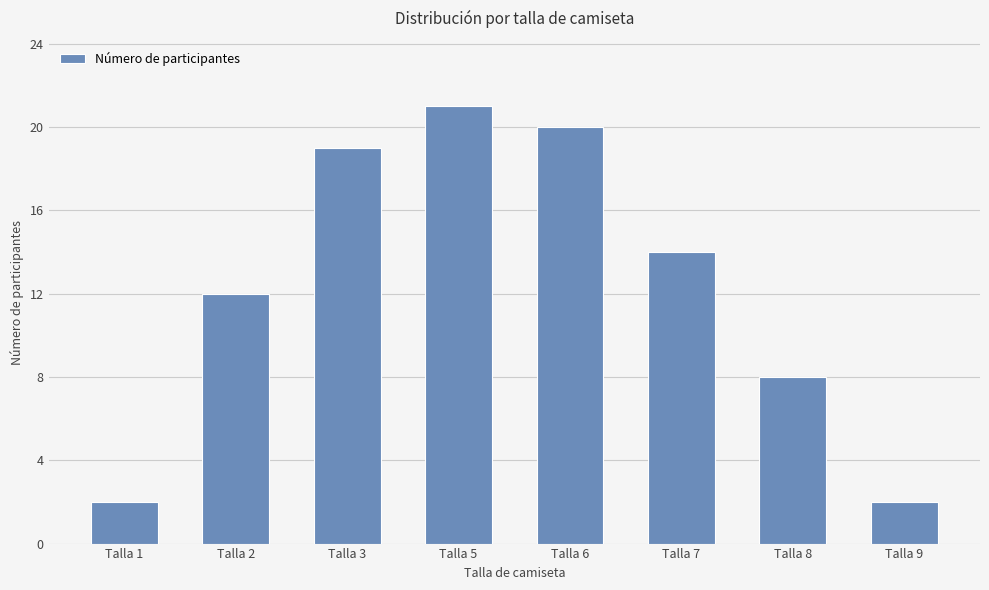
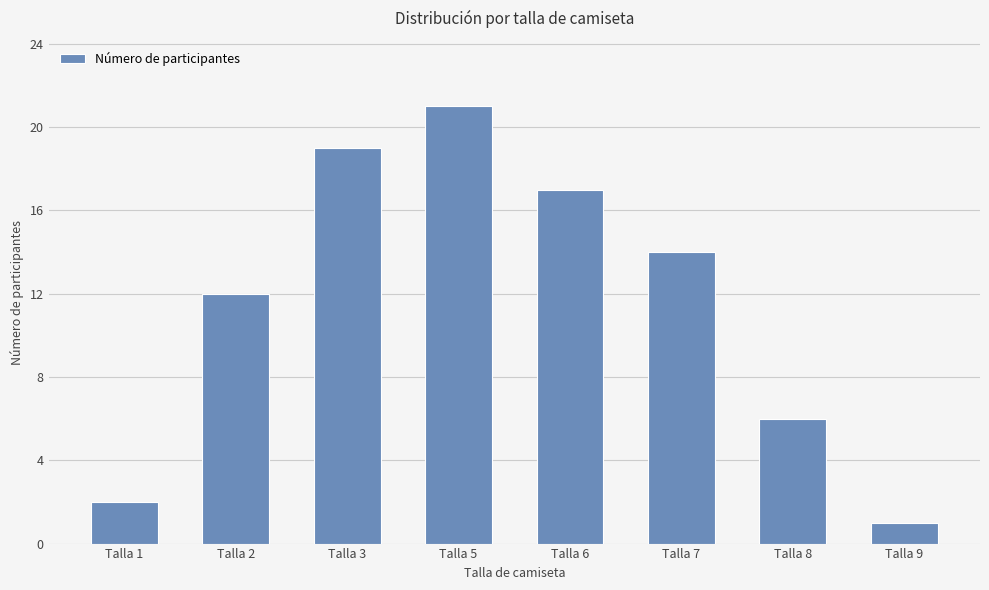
  {
    "Talla 1": 2,
    "Talla 2": 12,
    "Talla 3": 19,
    "Talla 5": 21,
-   "Talla 6": 20,
+   "Talla 6": 17,
    "Talla 7": 14,
-   "Talla 8": 8,
-   "Talla 9": 2
+   "Talla 8": 6,
+   "Talla 9": 1
  }
